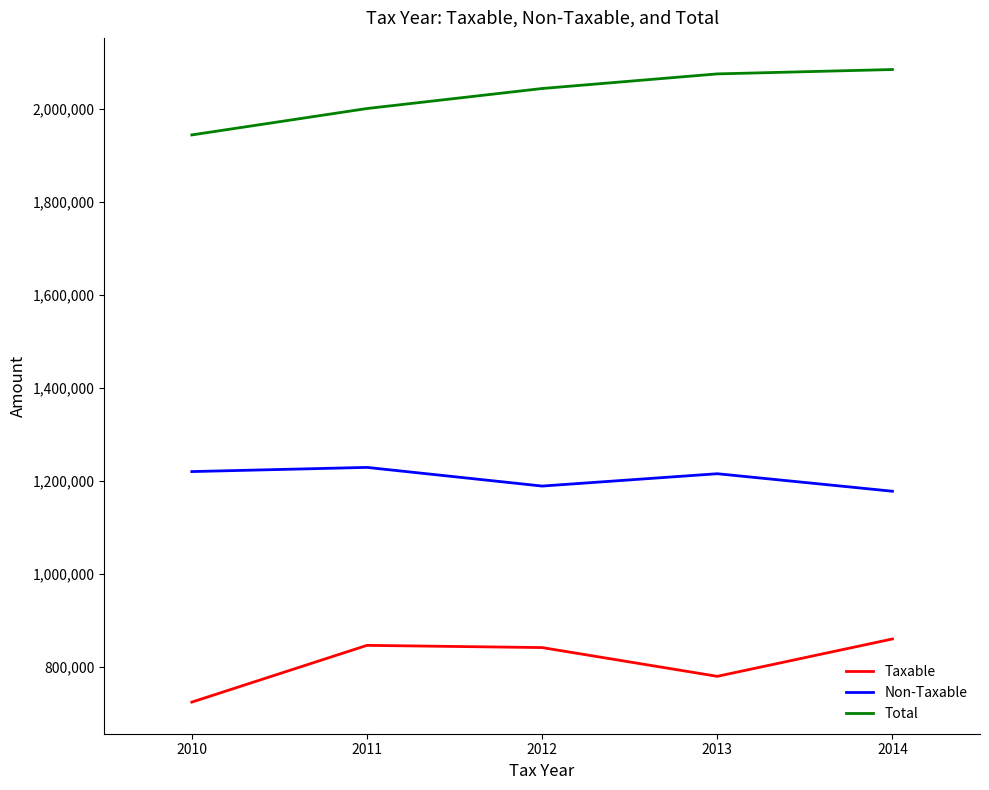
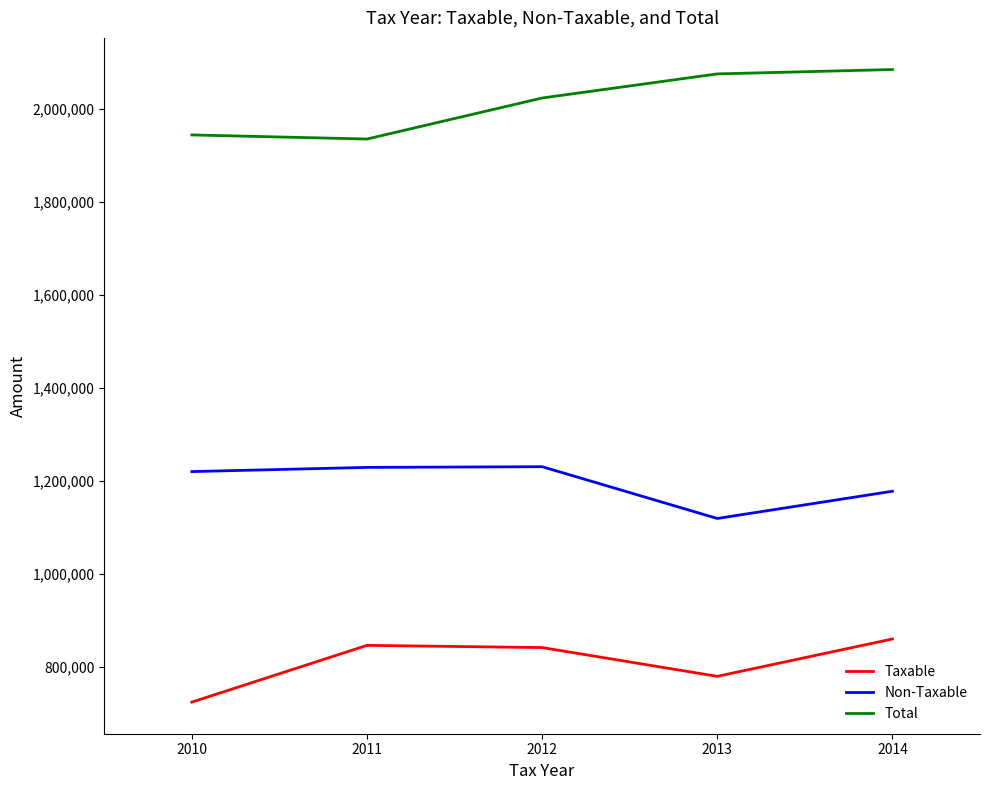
  {
    "Taxable": {
      "2010": "720,000",
      "2011": "850,000",
      "2012": "840,000",
      "2013": "780,000",
      "2014": "860,000"
    },
    "Non-Taxable": {
      "2010": "1,220,000",
      "2011": "1,230,000",
-     "2012": "1,190,000",
-     "2013": "1,220,000",
+     "2012": "1,230,000",
+     "2013": "1,120,000",
      "2014": "1,180,000"
    },
    "Total": {
      "2010": "1,940,000",
-     "2011": "2,000,000",
-     "2012": "2,040,000",
+     "2011": "1,930,000",
+     "2012": "2,020,000",
      "2013": "2,070,000",
      "2014": "2,080,000"
    }
  }
